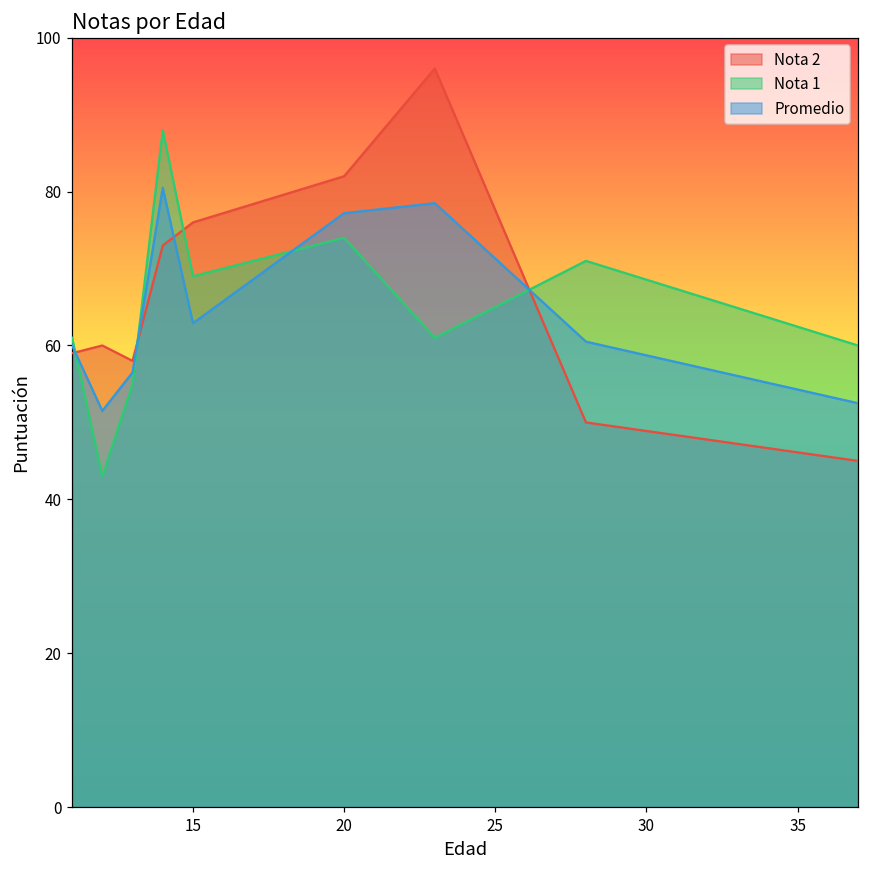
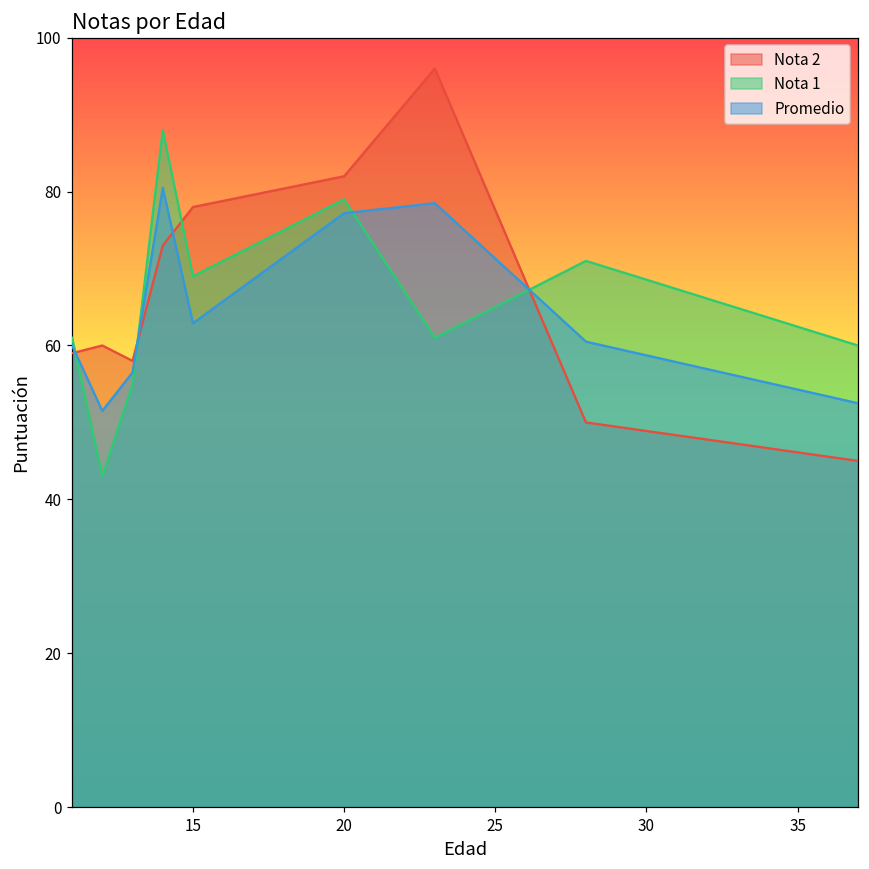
  {
    "Nota 2": {
-     "15": 76,
+     "15": 78,
      "20": 82
    },
    "Nota 1": {
      "15": 69,
-     "20": 74
+     "20": 79
    },
    "Promedio": {
      "15": 63,
      "20": 77
    }
  }
